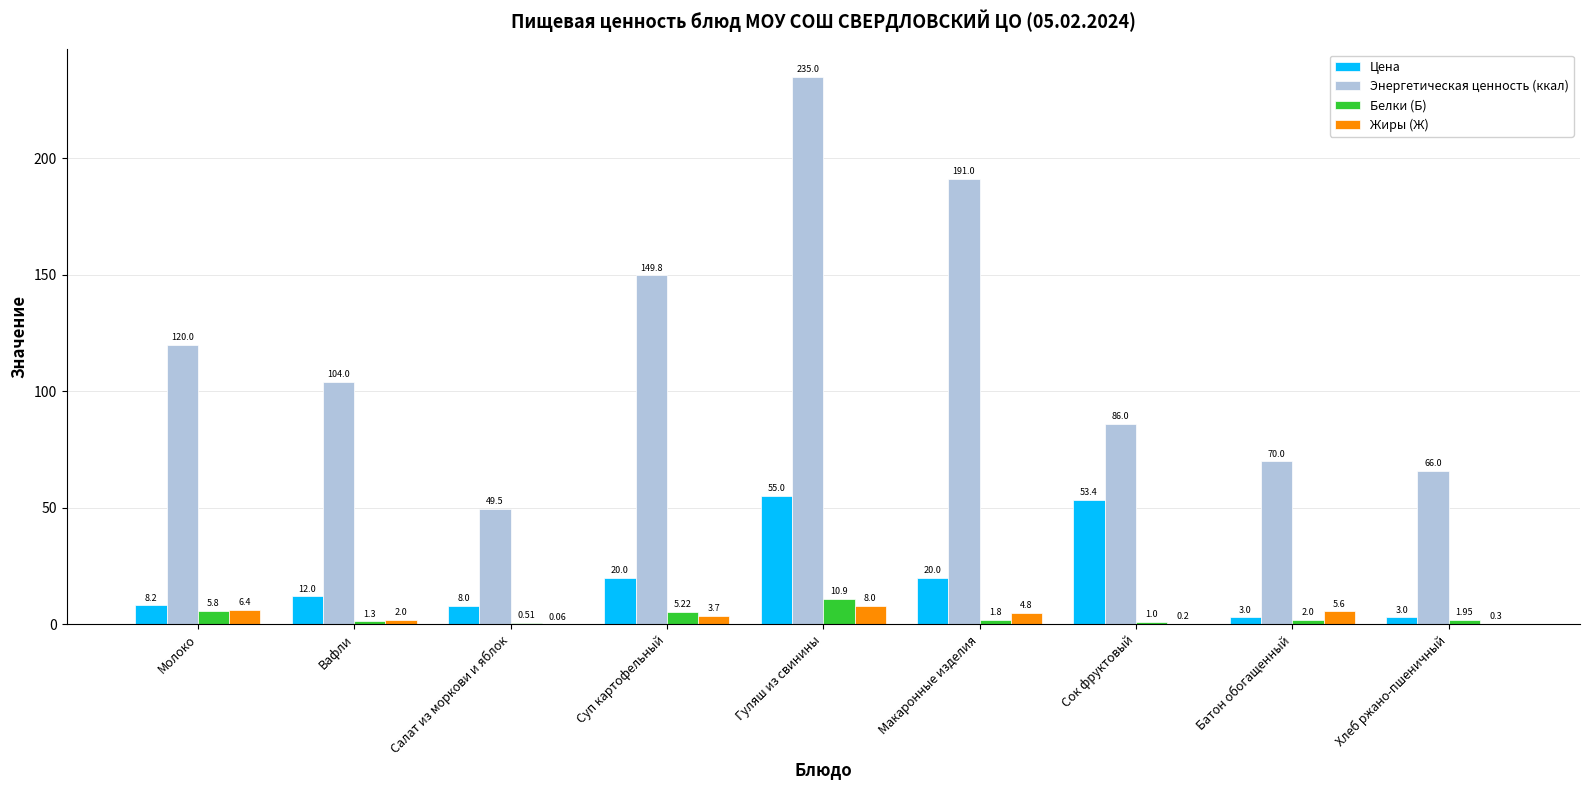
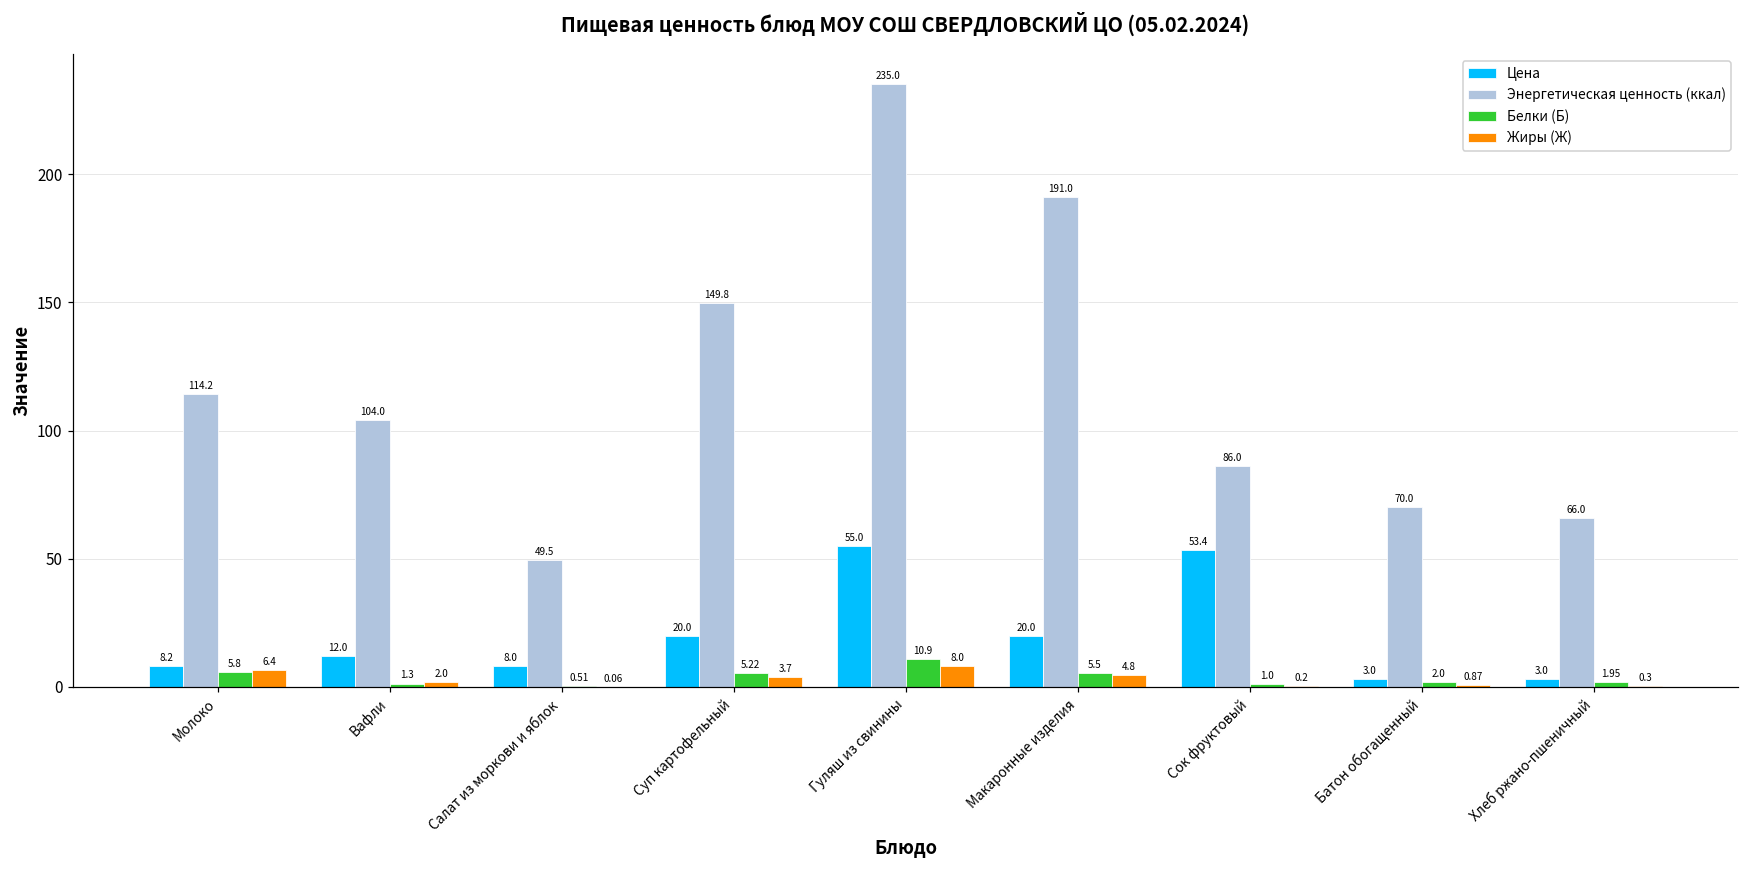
  {
    "Цена": {
      "Молоко": 8.2,
      "Вафли": 12.0,
      "Салат из моркови и яблок": 8.0,
      "Суп картофельный": 20.0,
      "Гуляш из свинины": 55.0,
      "Макаронные изделия": 20.0,
      "Сок фруктовый": 53.4,
      "Батон обогащенный": 3.0,
      "Хлеб ржано-пшеничный": 3.0
    },
    "Энергетическая ценность (ккал)": {
-     "Молоко": 120.0,
+     "Молоко": 114.2,
      "Вафли": 104.0,
      "Салат из моркови и яблок": 49.5,
      "Суп картофельный": 149.8,
      "Гуляш из свинины": 235.0,
      "Макаронные изделия": 191.0,
      "Сок фруктовый": 86.0,
      "Батон обогащенный": 70.0,
      "Хлеб ржано-пшеничный": 66.0
    },
    "Белки (Б)": {
      "Молоко": 5.8,
      "Вафли": 1.3,
      "Салат из моркови и яблок": 0.51,
      "Суп картофельный": 5.22,
      "Гуляш из свинины": 10.9,
-     "Макаронные изделия": 1.8,
+     "Макаронные изделия": 5.5,
      "Сок фруктовый": 1.0,
      "Батон обогащенный": 2.0,
      "Хлеб ржано-пшеничный": 1.95
    },
    "Жиры (Ж)": {
      "Молоко": 6.4,
      "Вафли": 2.0,
      "Салат из моркови и яблок": 0.06,
      "Суп картофельный": 3.7,
      "Гуляш из свинины": 8.0,
      "Макаронные изделия": 4.8,
      "Сок фруктовый": 0.2,
-     "Батон обогащенный": 5.6,
+     "Батон обогащенный": 0.87,
      "Хлеб ржано-пшеничный": 0.3
    }
  }
